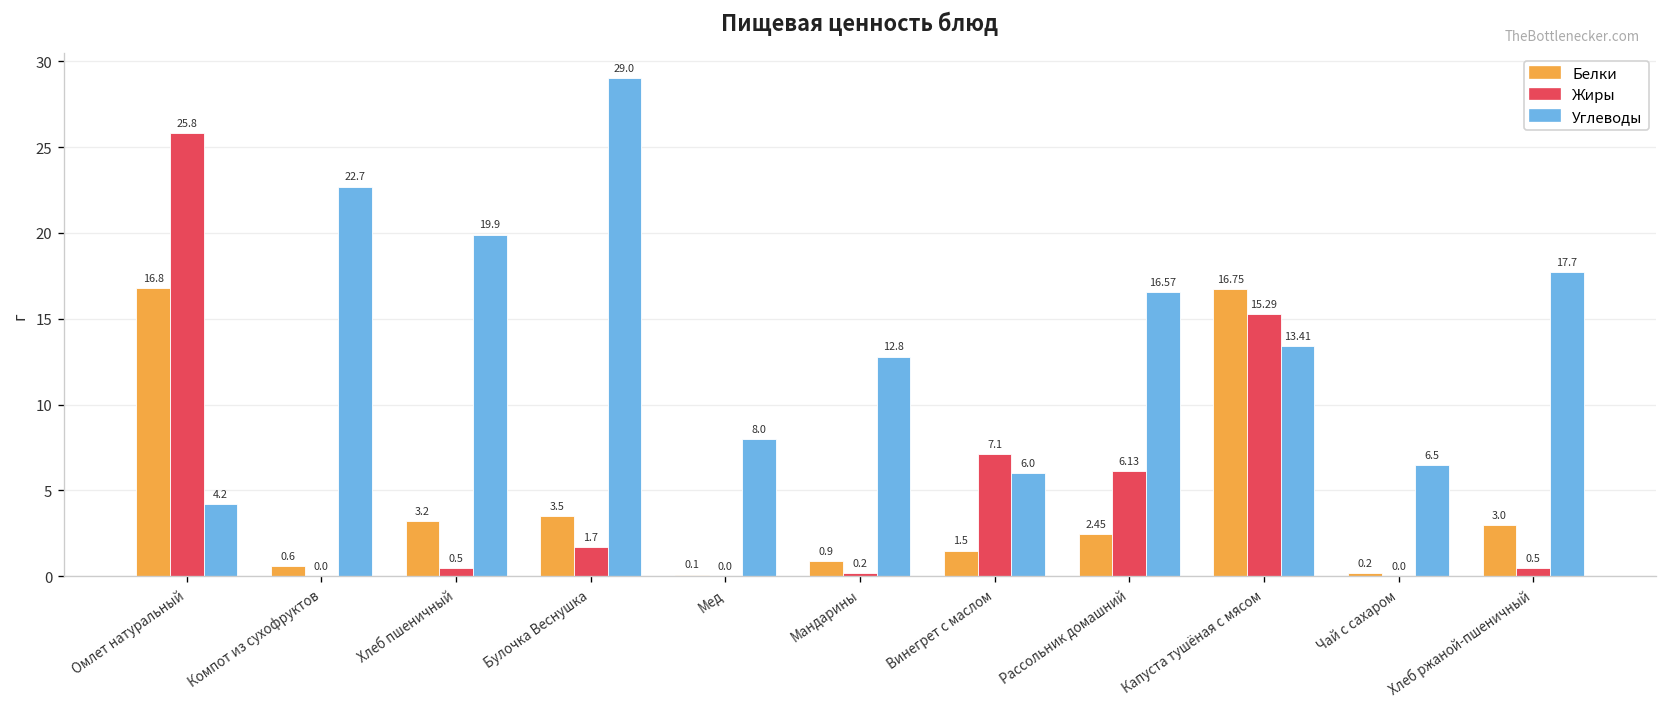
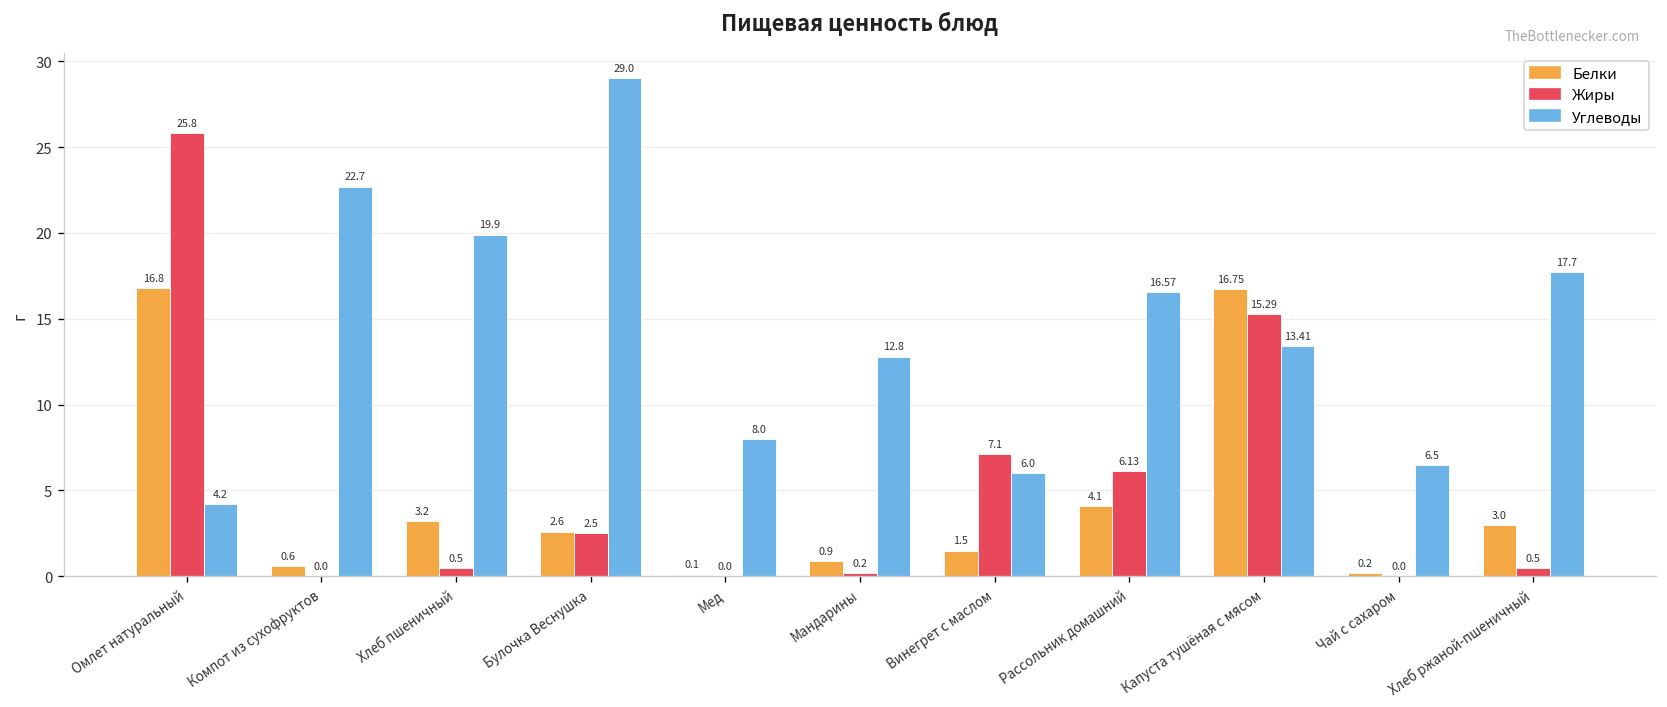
  {
    "Белки": {
      "Омлет натуральный": 16.8,
      "Компот из сухофруктов": 0.6,
      "Хлеб пшеничный": 3.2,
-     "Булочка Веснушка": 3.5,
+     "Булочка Веснушка": 2.6,
      "Мед": 0.1,
      "Мандарины": 0.9,
      "Винегрет с маслом": 1.5,
-     "Рассольник домашний": 2.45,
+     "Рассольник домашний": 4.1,
      "Капуста тушёная с мясом": 16.75,
      "Чай с сахаром": 0.2,
      "Хлеб ржаной-пшеничный": 3.0
    },
    "Жиры": {
      "Омлет натуральный": 25.8,
      "Компот из сухофруктов": 0.0,
      "Хлеб пшеничный": 0.5,
-     "Булочка Веснушка": 1.7,
+     "Булочка Веснушка": 2.5,
      "Мед": 0.0,
      "Мандарины": 0.2,
      "Винегрет с маслом": 7.1,
      "Рассольник домашний": 6.13,
      "Капуста тушёная с мясом": 15.29,
      "Чай с сахаром": 0.0,
      "Хлеб ржаной-пшеничный": 0.5
    },
    "Углеводы": {
      "Омлет натуральный": 4.2,
      "Компот из сухофруктов": 22.7,
      "Хлеб пшеничный": 19.9,
      "Булочка Веснушка": 29.0,
      "Мед": 8.0,
      "Мандарины": 12.8,
      "Винегрет с маслом": 6.0,
      "Рассольник домашний": 16.57,
      "Капуста тушёная с мясом": 13.41,
      "Чай с сахаром": 6.5,
      "Хлеб ржаной-пшеничный": 17.7
    }
  }
